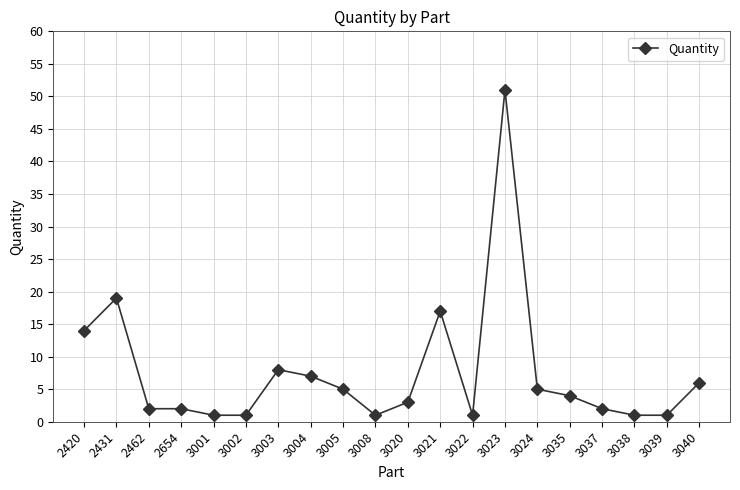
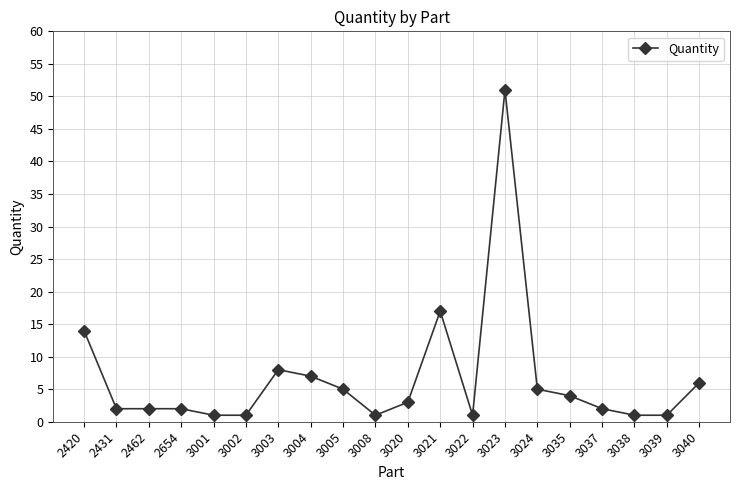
  {
    "2420": 14,
-   "2431": 19,
+   "2431": 2,
    "2462": 2,
    "2654": 2,
    "3001": 1,
    "3002": 1,
    "3003": 8,
    "3004": 7,
    "3005": 5,
    "3008": 1,
    "3020": 3,
    "3021": 17,
    "3022": 1,
    "3023": 51,
    "3024": 5,
    "3035": 4,
    "3037": 2,
    "3038": 1,
    "3039": 1,
    "3040": 6
  }
